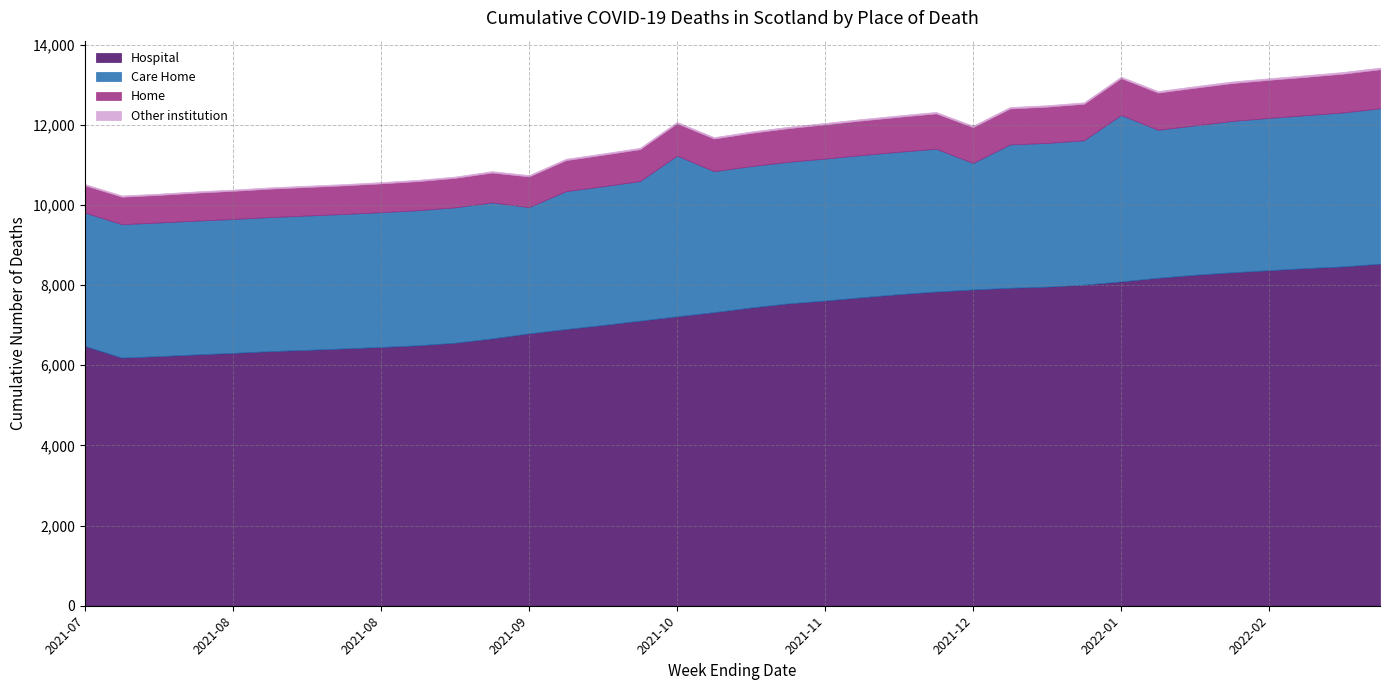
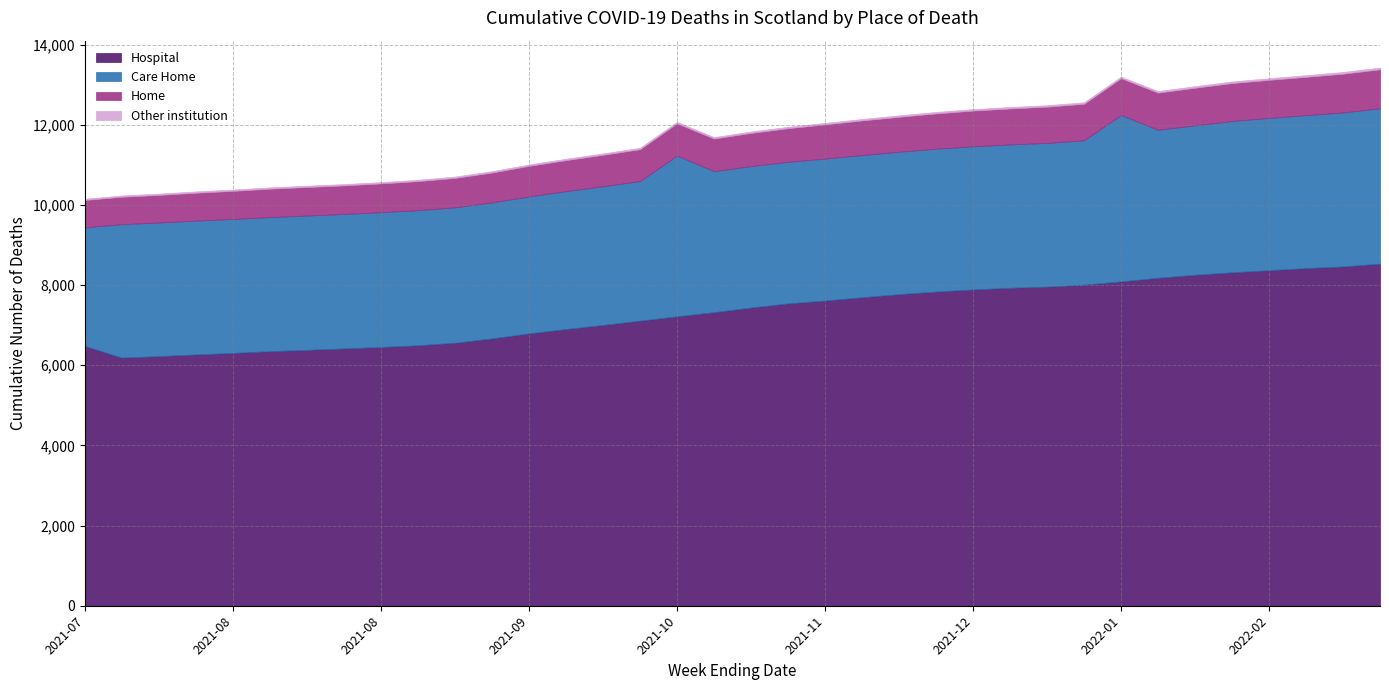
  {
    "Hospital": {
      "2021-07": "6,500",
      "2021-09": "6,800",
      "2021-10": "7,200",
      "2021-11": "7,600",
      "2021-12": "7,900",
      "2022-01": "8,100",
      "2022-02": "8,400"
    },
    "Care Home": {
-     "2021-07": "3,300",
-     "2021-09": "3,200",
+     "2021-07": "3,000",
+     "2021-09": "3,400",
      "2021-10": "4,000",
      "2021-11": "3,500",
-     "2021-12": "3,200",
+     "2021-12": "3,600",
      "2022-01": "4,200",
      "2022-02": "3,800"
    }
  }
